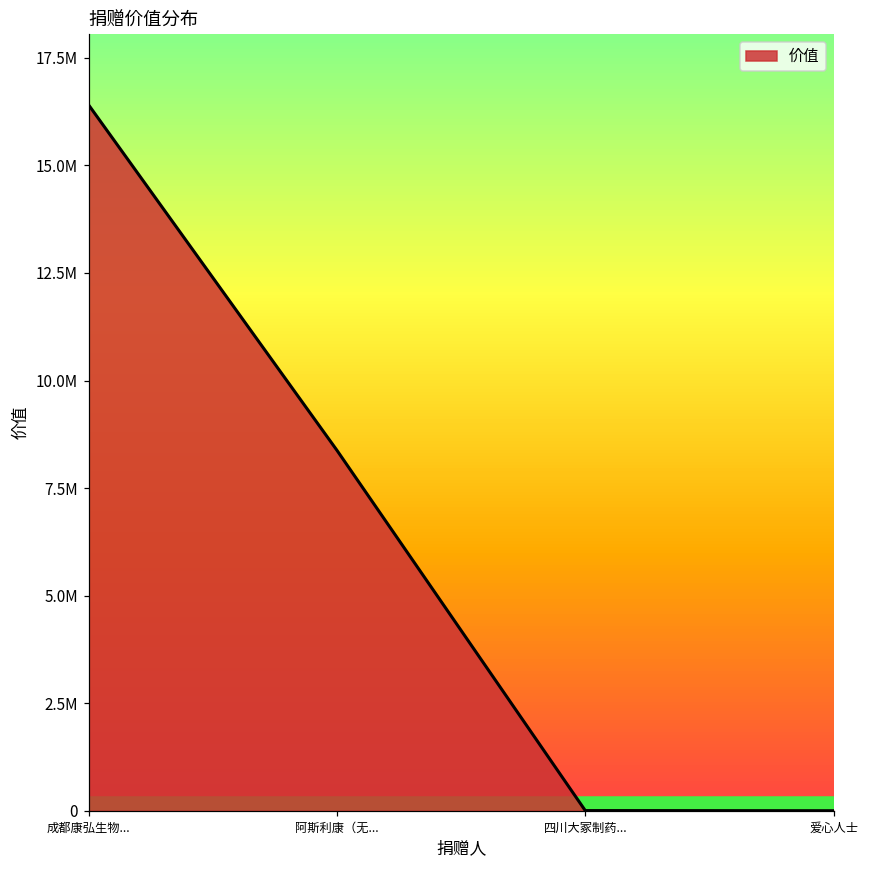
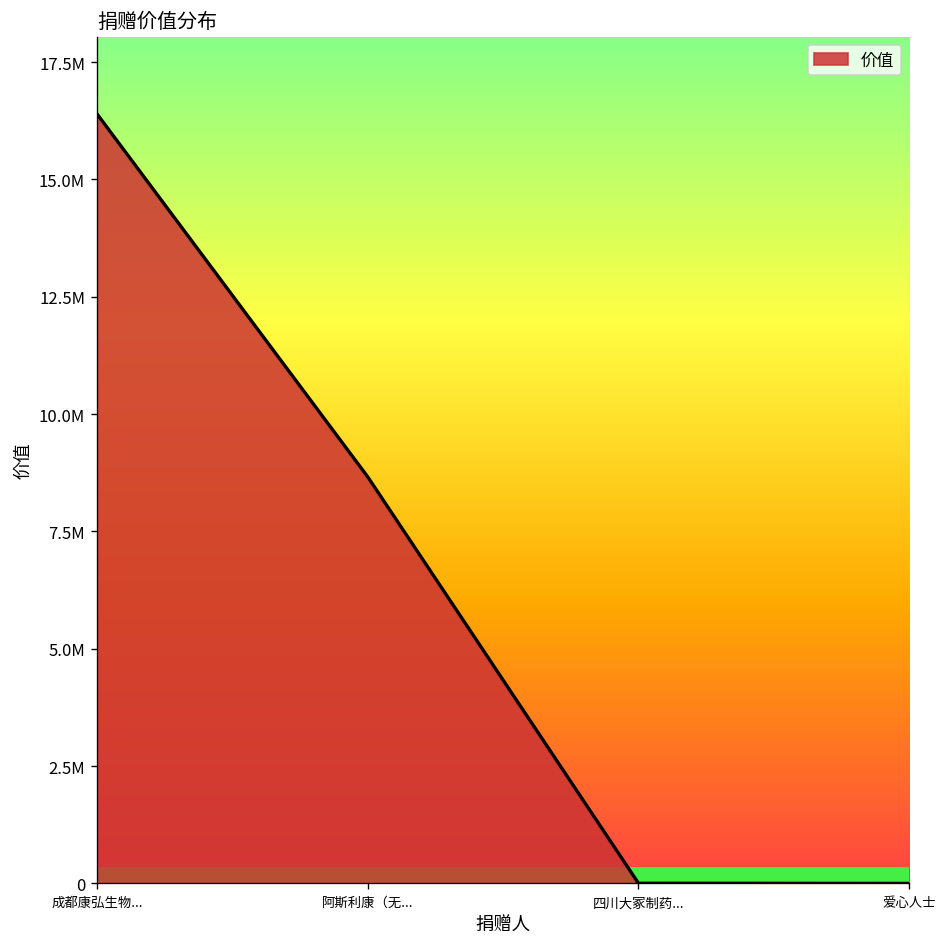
  {
    "成都康弘生物...": 16400000,
-   "阿斯利康（无...": 8400000
+   "阿斯利康（无...": 8700000
  }
